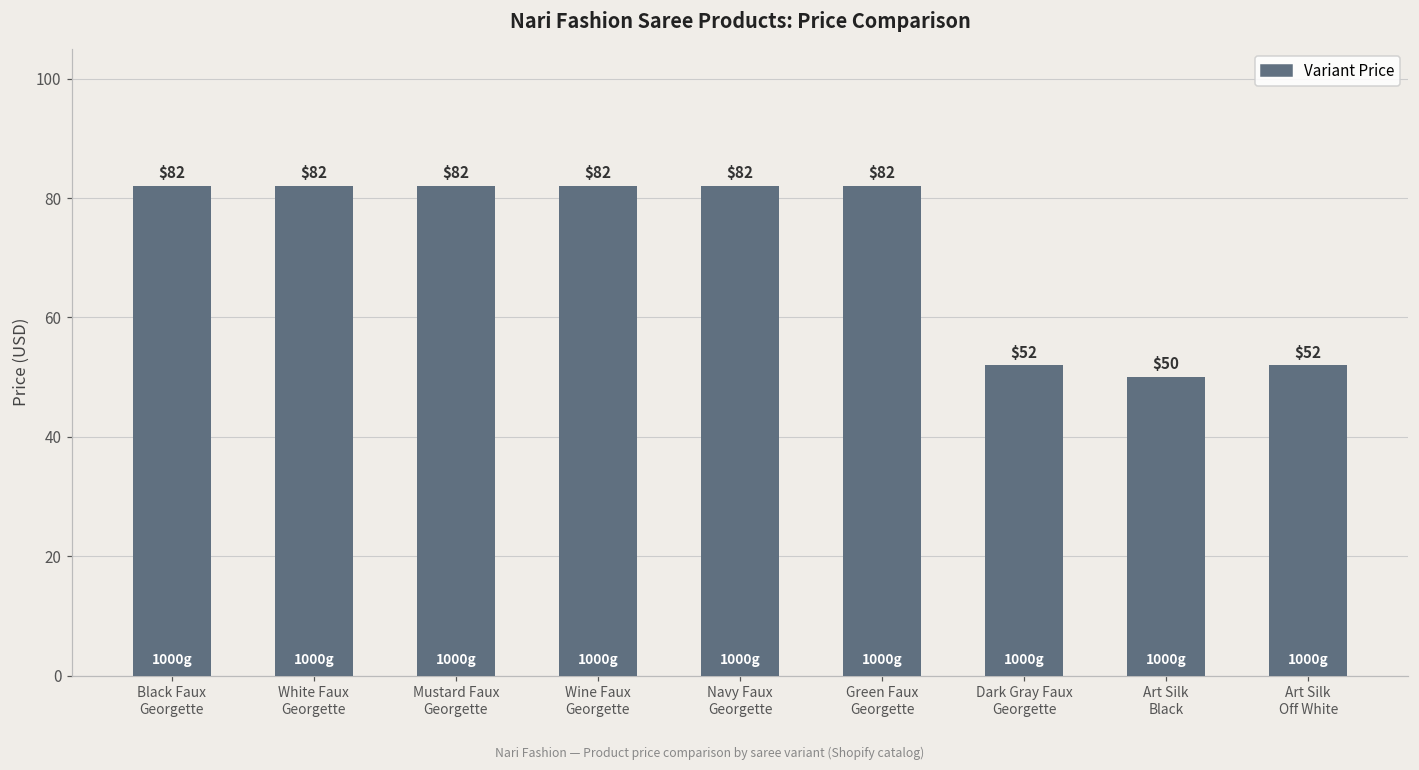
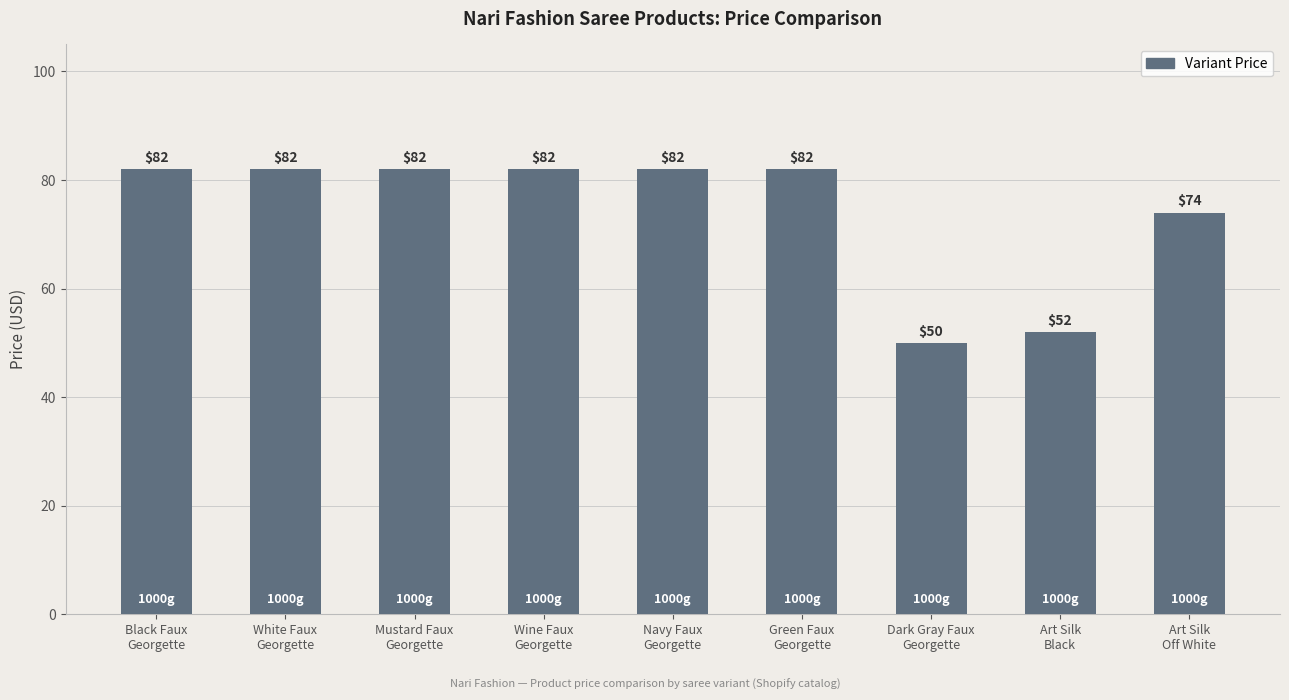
  {
    "Black Faux Georgette": "$82",
    "White Faux Georgette": "$82",
    "Mustard Faux Georgette": "$82",
    "Wine Faux Georgette": "$82",
    "Navy Faux Georgette": "$82",
    "Green Faux Georgette": "$82",
-   "Dark Gray Faux Georgette": "$52",
-   "Art Silk Black": "$50",
-   "Art Silk Off White": "$52"
+   "Dark Gray Faux Georgette": "$50",
+   "Art Silk Black": "$52",
+   "Art Silk Off White": "$74"
  }
